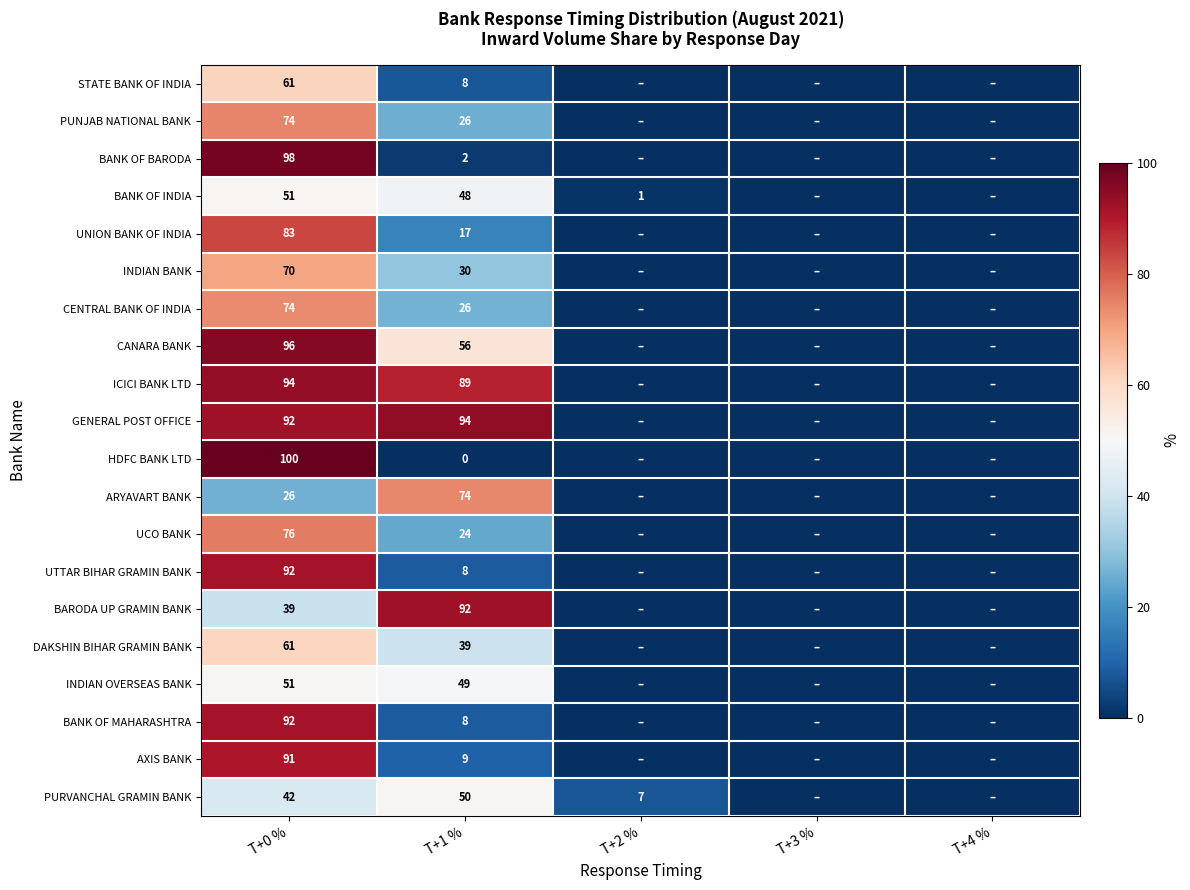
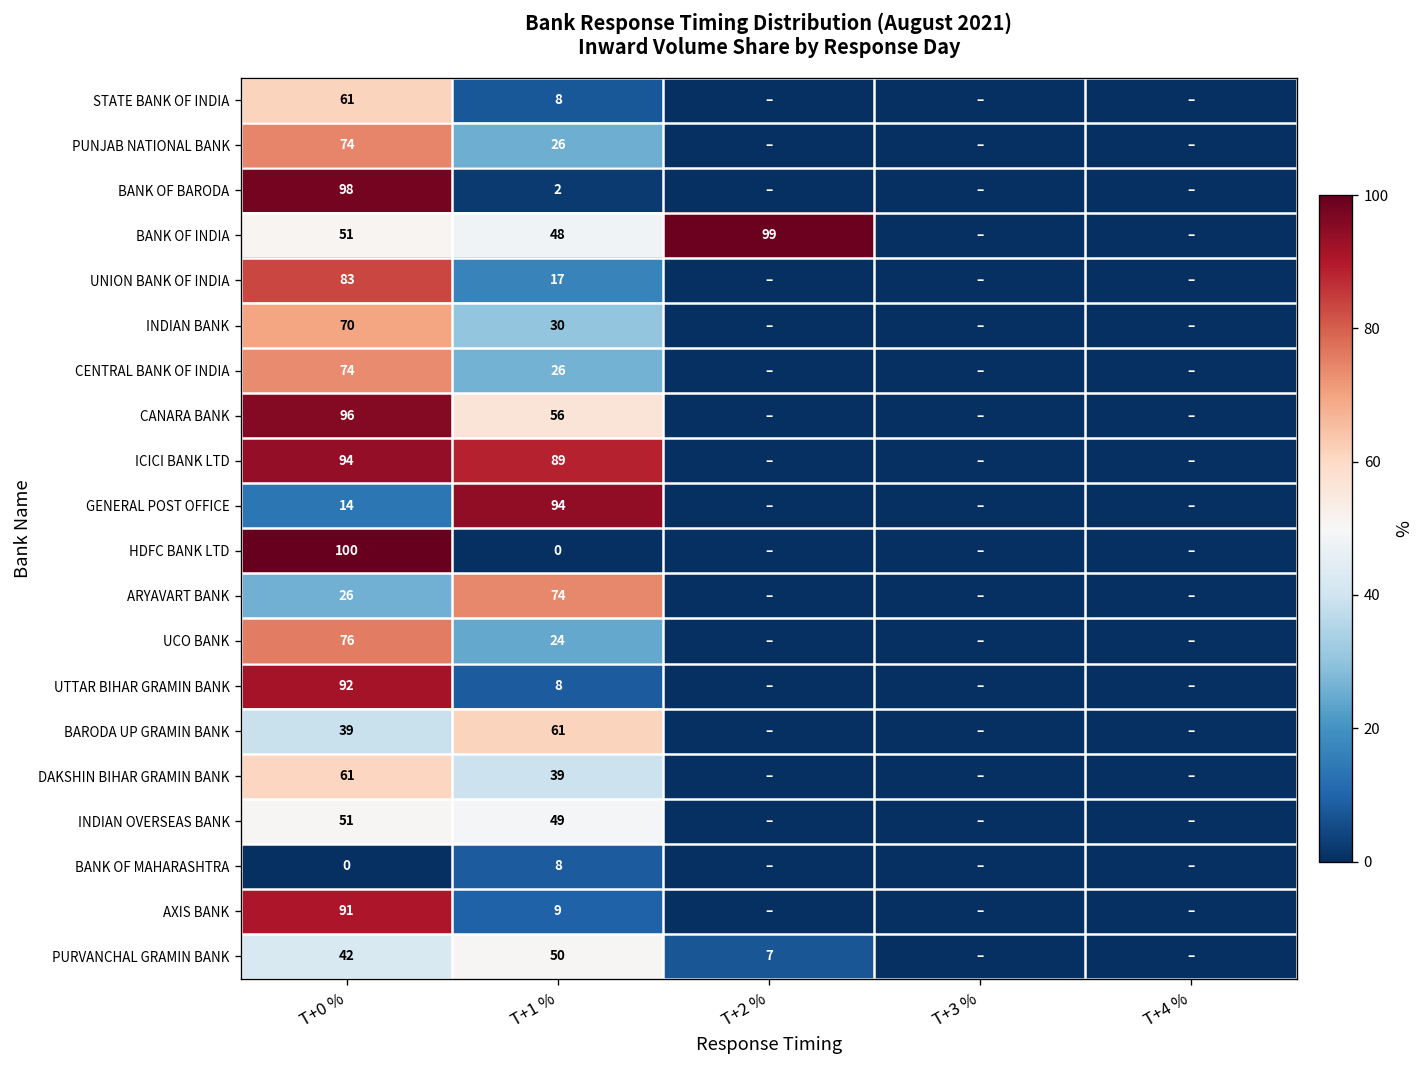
  {
    "STATE BANK OF INDIA": {
      "T+0 %": 61,
      "T+1 %": 8
    },
    "PUNJAB NATIONAL BANK": {
      "T+0 %": 74,
      "T+1 %": 26
    },
    "BANK OF BARODA": {
      "T+0 %": 98,
      "T+1 %": 2
    },
    "BANK OF INDIA": {
      "T+0 %": 51,
      "T+1 %": 48,
-     "T+2 %": 1
+     "T+2 %": 99
    },
    "UNION BANK OF INDIA": {
      "T+0 %": 83,
      "T+1 %": 17
    },
    "INDIAN BANK": {
      "T+0 %": 70,
      "T+1 %": 30
    },
    "CENTRAL BANK OF INDIA": {
      "T+0 %": 74,
      "T+1 %": 26
    },
    "CANARA BANK": {
      "T+0 %": 96,
      "T+1 %": 56
    },
    "ICICI BANK LTD": {
      "T+0 %": 94,
      "T+1 %": 89
    },
    "GENERAL POST OFFICE": {
-     "T+0 %": 92,
+     "T+0 %": 14,
      "T+1 %": 94
    },
    "HDFC BANK LTD": {
      "T+0 %": 100,
      "T+1 %": 0
    },
    "ARYAVART BANK": {
      "T+0 %": 26,
      "T+1 %": 74
    },
    "UCO BANK": {
      "T+0 %": 76,
      "T+1 %": 24
    },
    "UTTAR BIHAR GRAMIN BANK": {
      "T+0 %": 92,
      "T+1 %": 8
    },
    "BARODA UP GRAMIN BANK": {
      "T+0 %": 39,
-     "T+1 %": 92
+     "T+1 %": 61
    },
    "DAKSHIN BIHAR GRAMIN BANK": {
      "T+0 %": 61,
      "T+1 %": 39
    },
    "INDIAN OVERSEAS BANK": {
      "T+0 %": 51,
      "T+1 %": 49
    },
    "BANK OF MAHARASHTRA": {
-     "T+0 %": 92,
+     "T+0 %": 0,
      "T+1 %": 8
    },
    "AXIS BANK": {
      "T+0 %": 91,
      "T+1 %": 9
    },
    "PURVANCHAL GRAMIN BANK": {
      "T+0 %": 42,
      "T+1 %": 50,
      "T+2 %": 7
    }
  }
